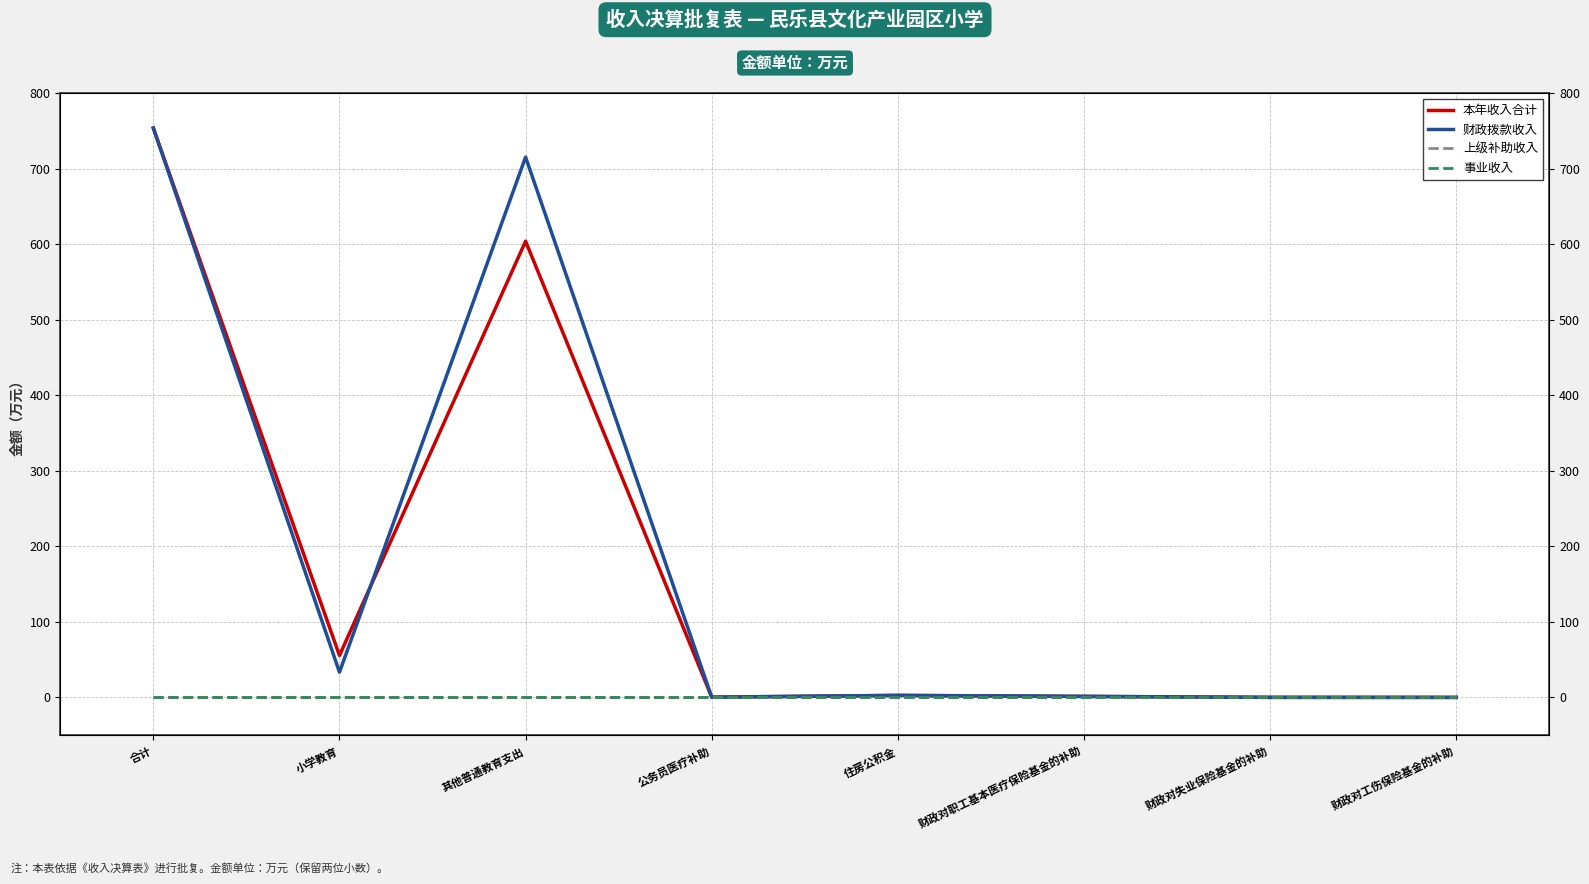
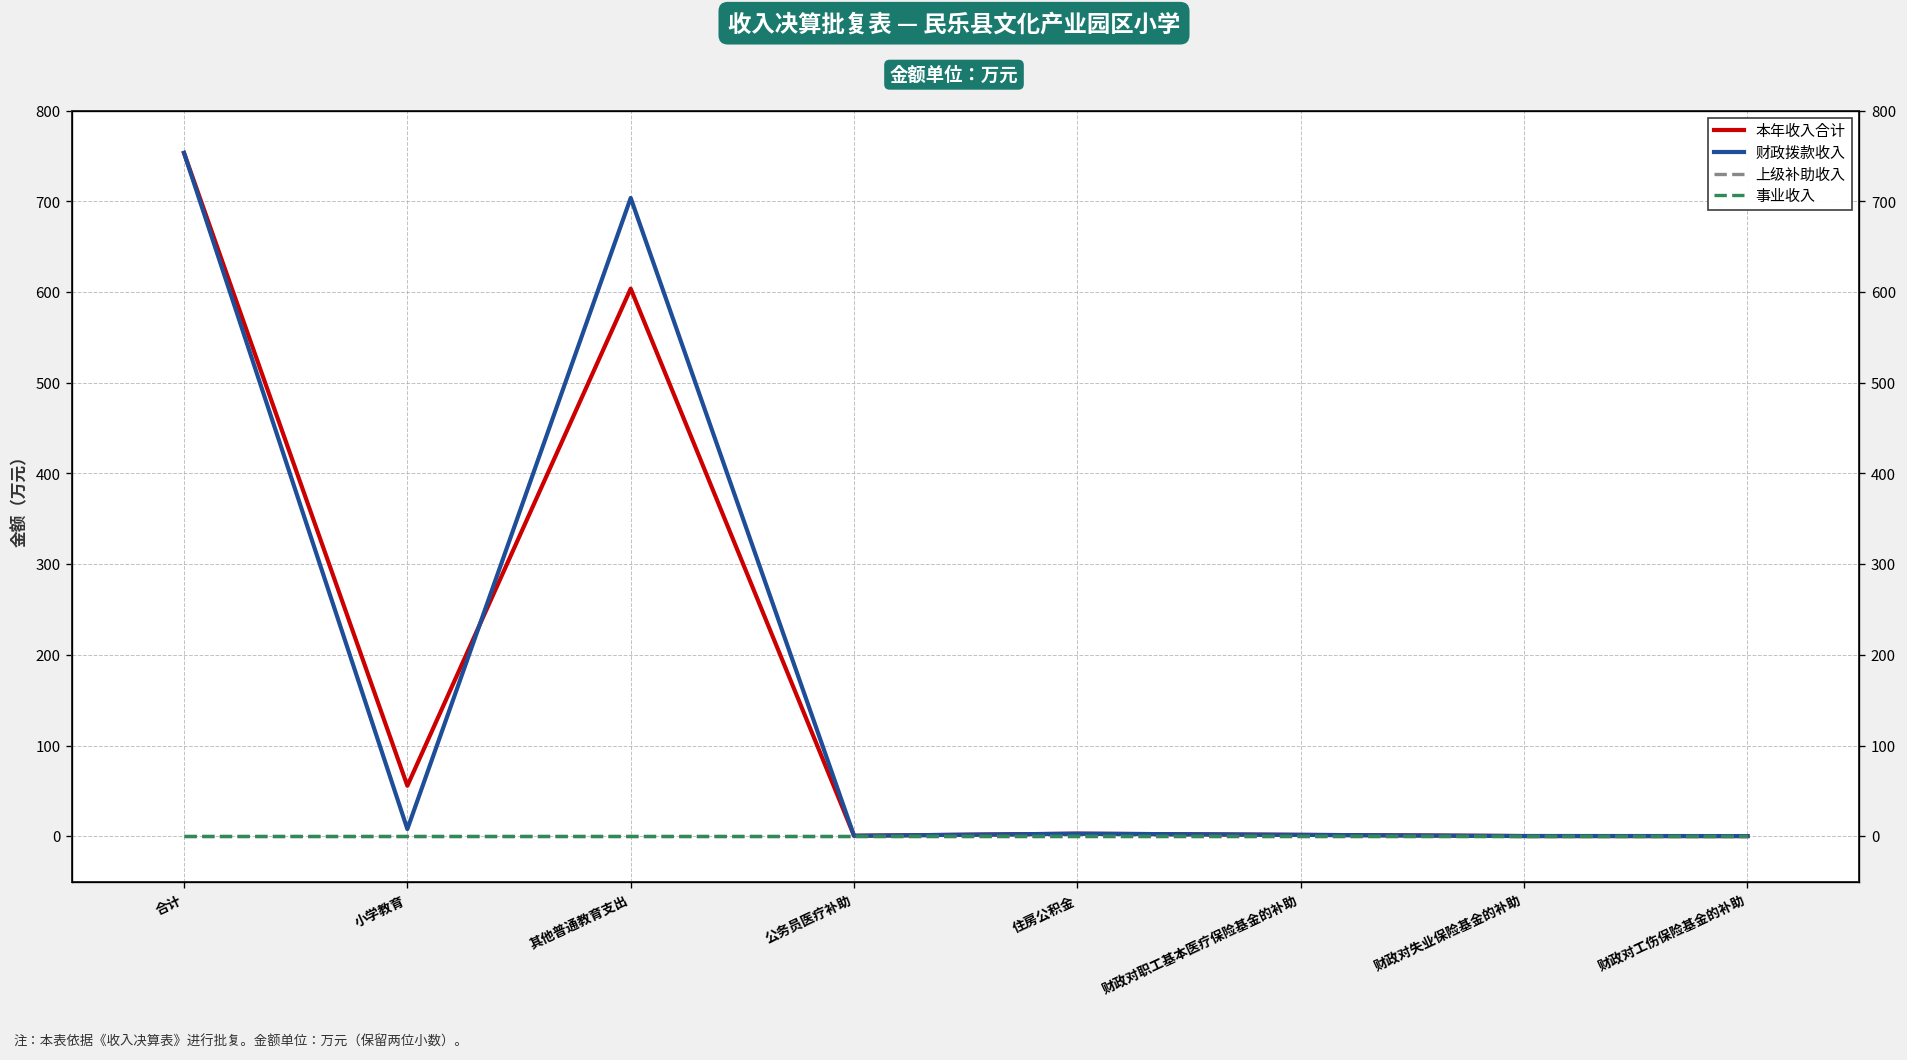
  {
    "本年收入合计": {
      "小学教育": 60,
      "其他普通教育支出": 600
    },
    "财政拨款收入": {
-     "小学教育": 30,
-     "其他普通教育支出": 720
+     "小学教育": 10,
+     "其他普通教育支出": 700
    },
    "事业收入": {
      "合计": 0,
      "小学教育": 0,
      "其他普通教育支出": 0
    }
  }
